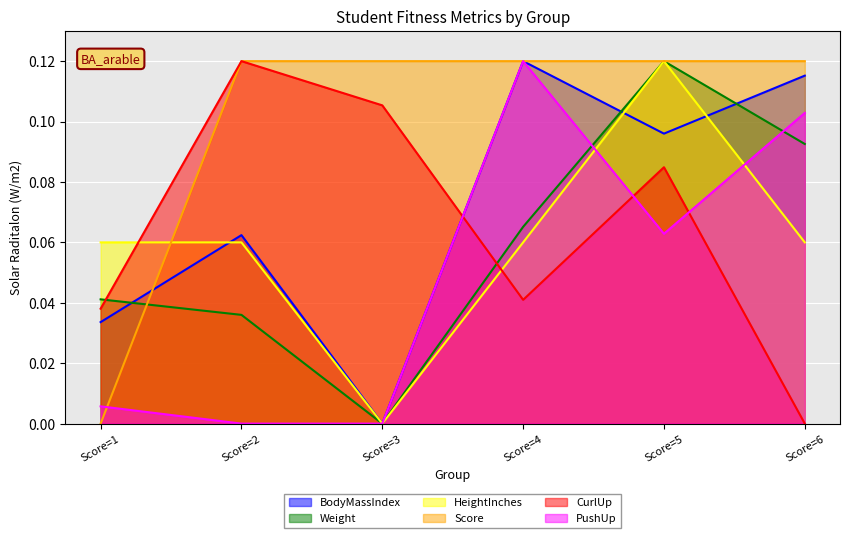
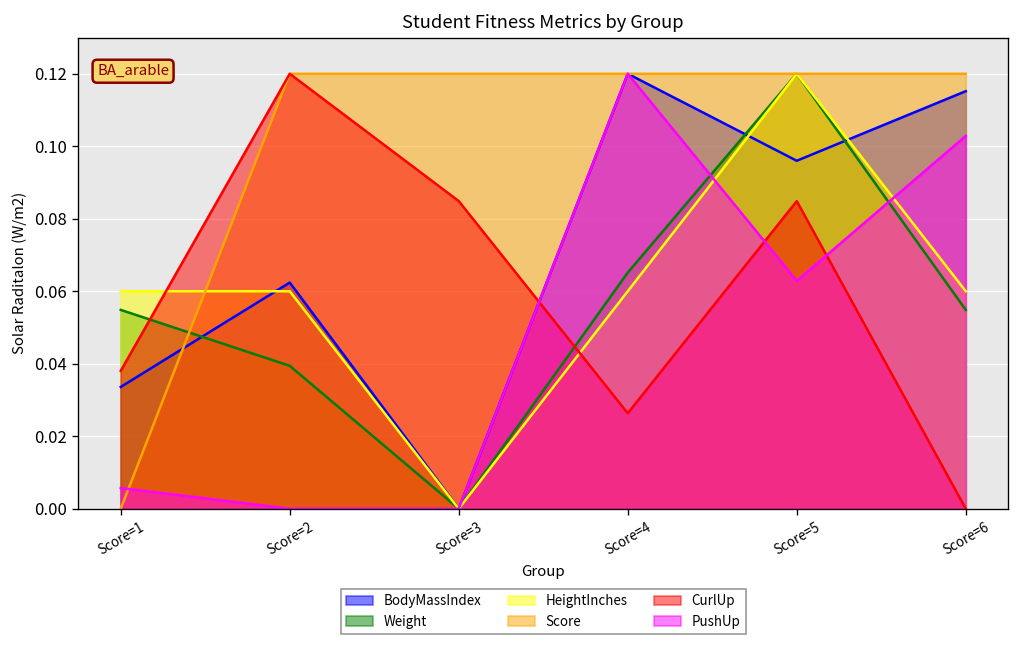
  {
    "BodyMassIndex": {
      "Score=1": 0.034,
      "Score=2": 0.062,
      "Score=5": 0.096,
      "Score=6": 0.115
    },
    "Weight": {
-     "Score=1": 0.041,
-     "Score=2": 0.036,
+     "Score=1": 0.055,
+     "Score=2": 0.039,
      "Score=4": 0.065,
-     "Score=6": 0.093
+     "Score=6": 0.055
    },
    "HeightInches": {
      "Score=1": 0.060,
      "Score=2": 0.060,
      "Score=4": 0.060,
      "Score=6": 0.060
    },
    "Score": {
      "Score=1": 0.000,
      "Score=3": 0.120,
      "Score=6": 0.120
    },
    "CurlUp": {
      "Score=1": 0.038,
-     "Score=3": 0.105,
-     "Score=4": 0.041,
+     "Score=3": 0.085,
+     "Score=4": 0.026,
      "Score=5": 0.085,
      "Score=6": 0.000
    },
    "PushUp": {
      "Score=1": 0.006,
      "Score=2": 0.000,
      "Score=5": 0.063,
      "Score=6": 0.103
    }
  }
